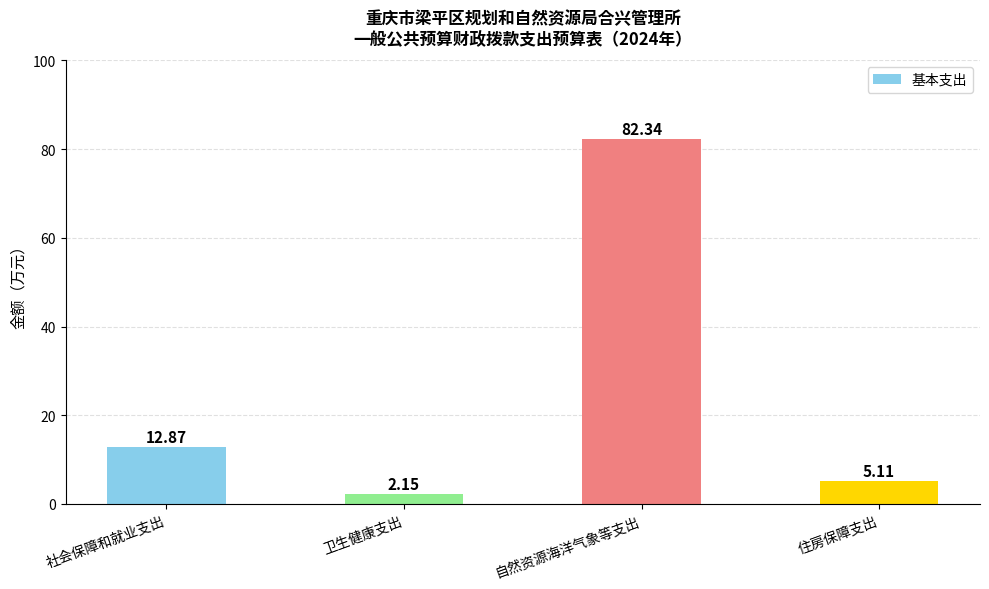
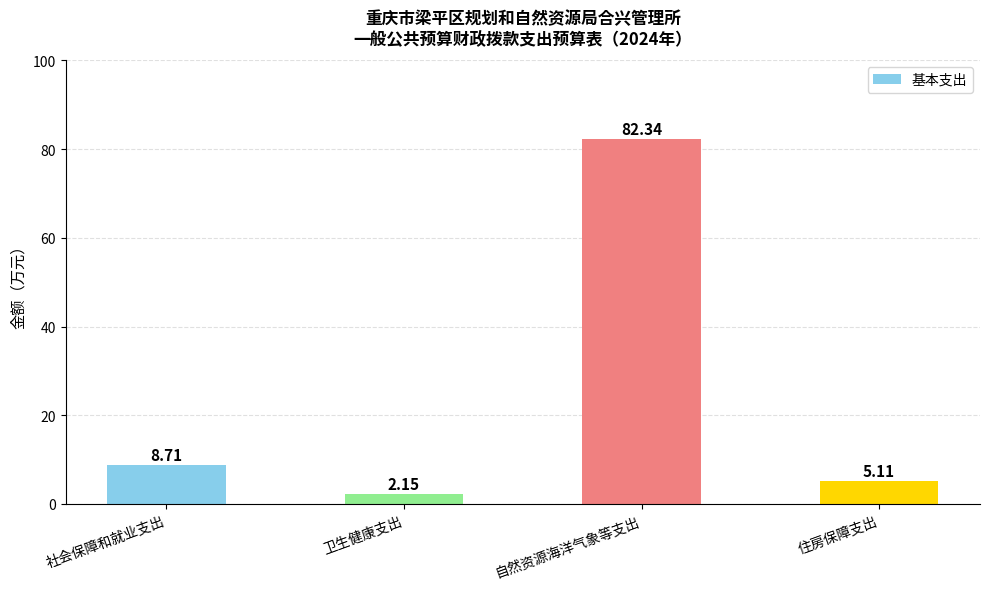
  {
-   "社会保障和就业支出": 12.87,
+   "社会保障和就业支出": 8.71,
    "卫生健康支出": 2.15,
    "自然资源海洋气象等支出": 82.34,
    "住房保障支出": 5.11
  }
